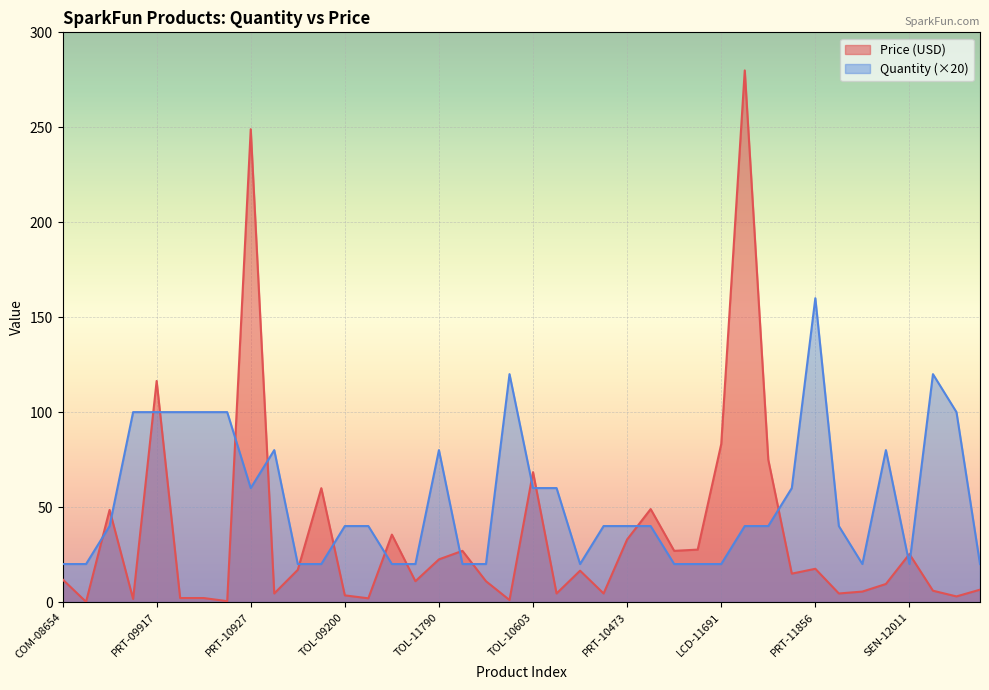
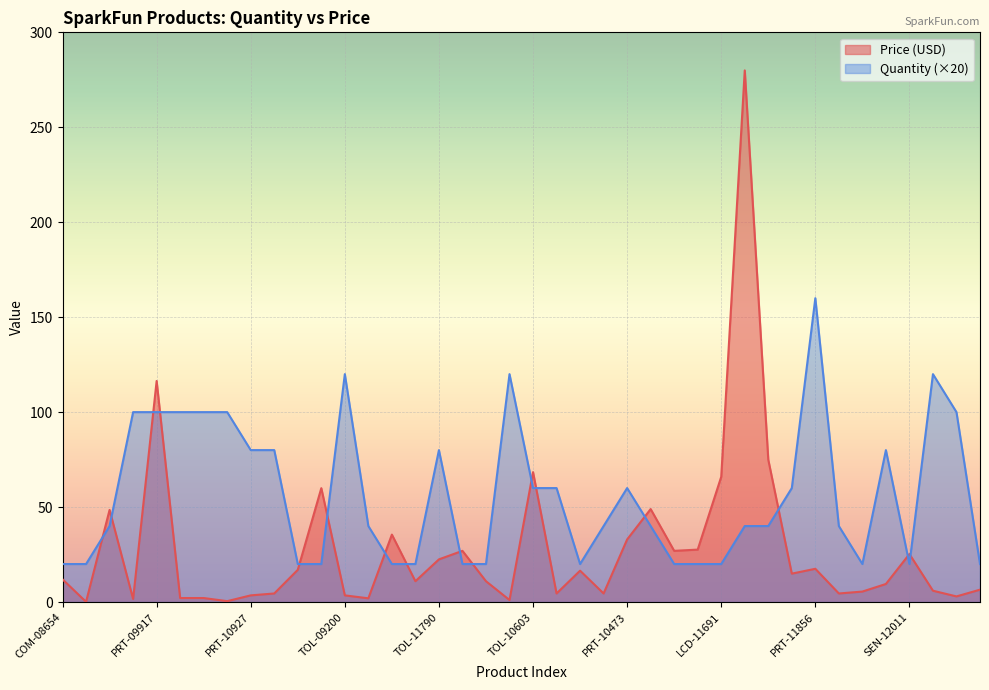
  {
    "Price (USD)": {
      "COM-08654": 12,
      "PRT-09917": 116,
-     "PRT-10927": 249,
+     "PRT-10927": 4,
      "TOL-09200": 4,
      "TOL-11790": 22,
      "TOL-10603": 68,
      "PRT-10473": 33,
-     "LCD-11691": 83,
+     "LCD-11691": 66,
      "PRT-11856": 18,
      "SEN-12011": 25
    },
    "Quantity (×20)": {
      "COM-08654": 20,
      "PRT-09917": 100,
-     "PRT-10927": 60,
-     "TOL-09200": 40,
+     "PRT-10927": 80,
+     "TOL-09200": 120,
      "TOL-11790": 80,
      "TOL-10603": 60,
-     "PRT-10473": 40,
+     "PRT-10473": 60,
      "LCD-11691": 20,
      "PRT-11856": 160,
      "SEN-12011": 20
    }
  }
